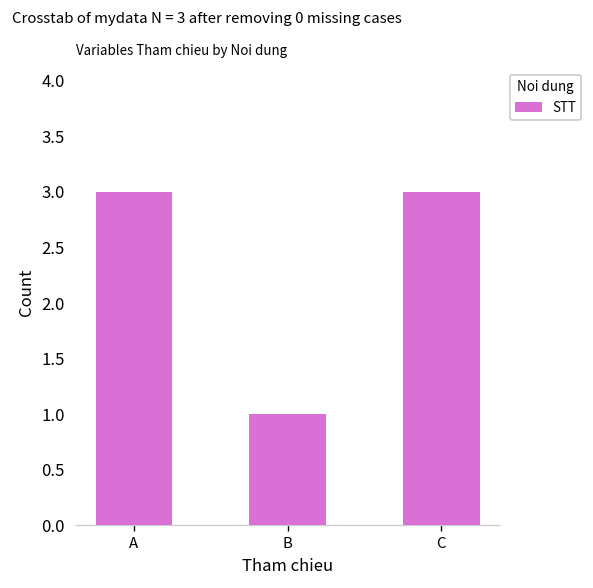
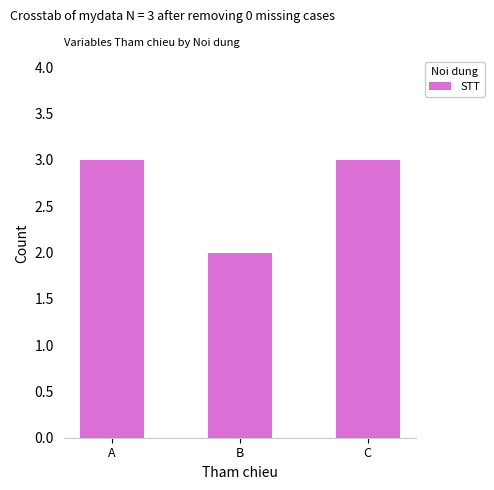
  {
    "A": 3,
-   "B": 1,
+   "B": 2,
    "C": 3
  }
